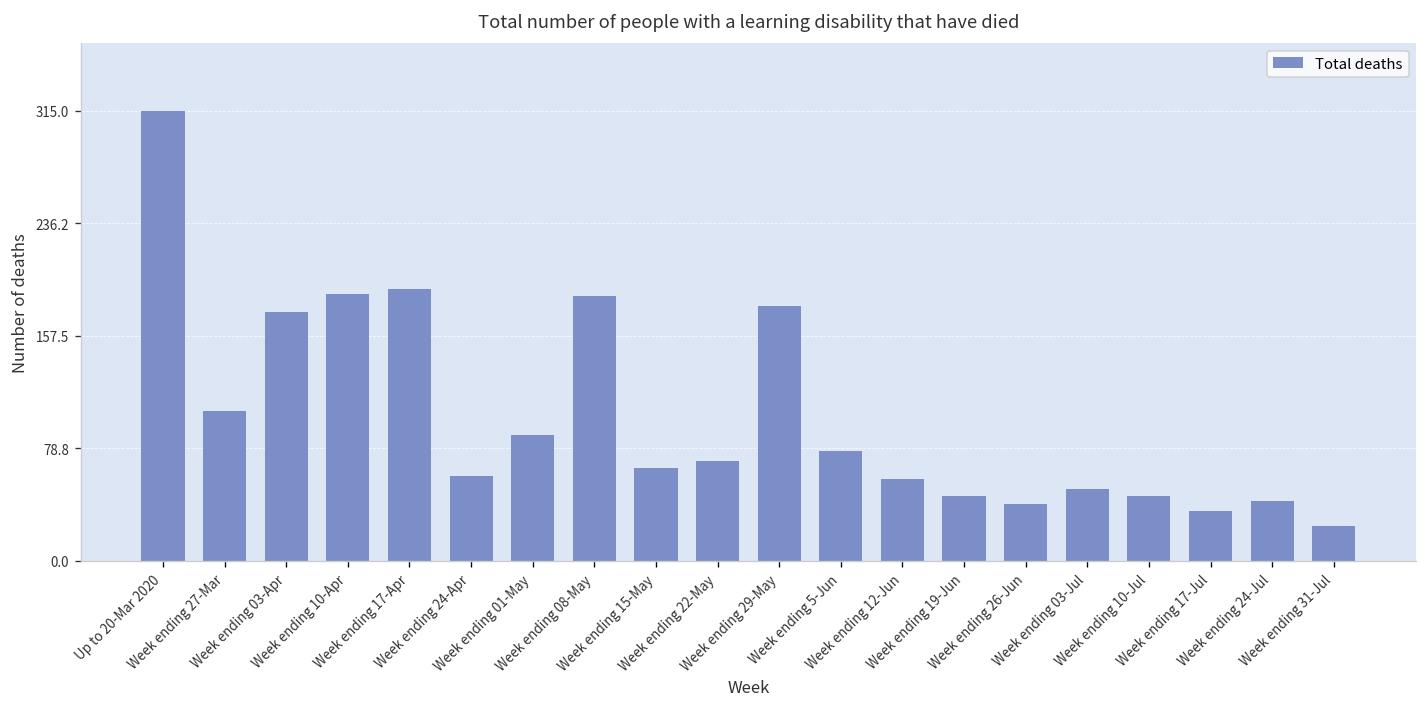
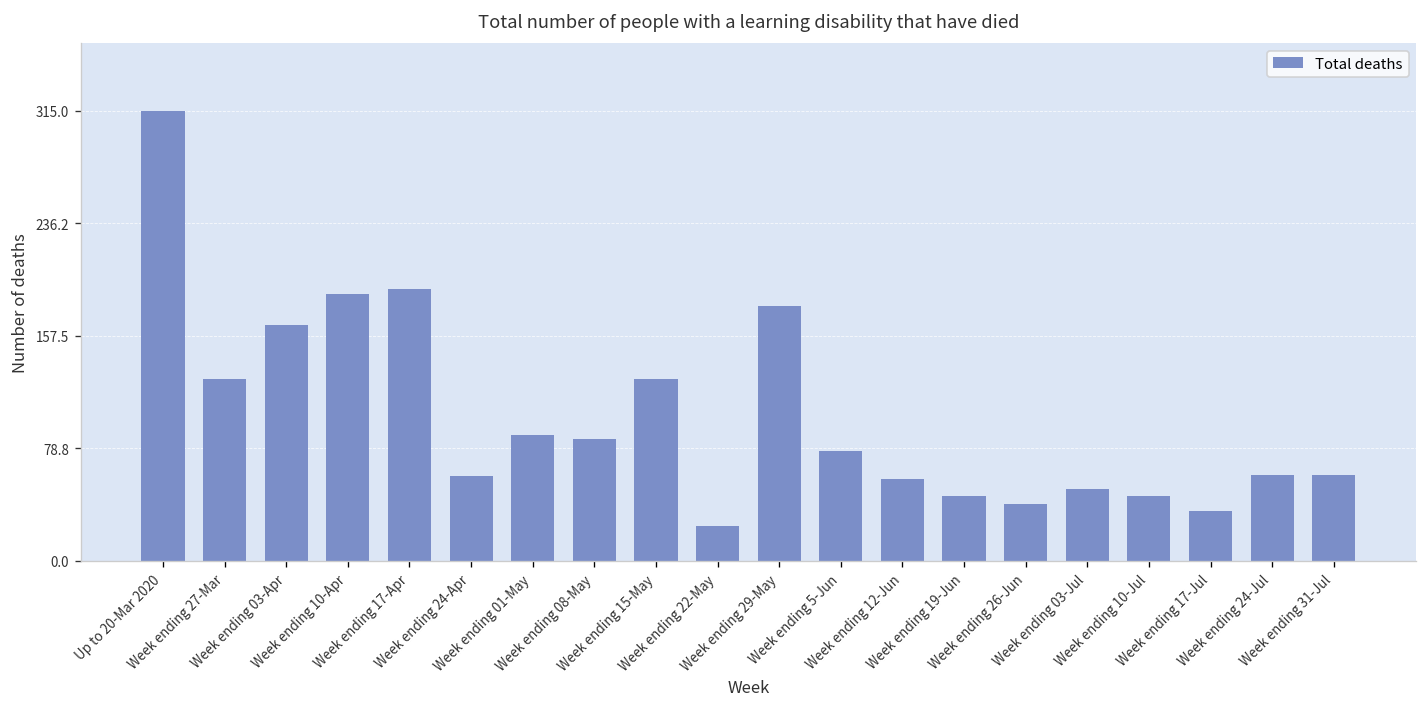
  {
    "Up to 20-Mar 2020": 315,
-   "Week ending 27-Mar": 105,
-   "Week ending 03-Apr": 174,
+   "Week ending 27-Mar": 127,
+   "Week ending 03-Apr": 165,
    "Week ending 10-Apr": 187,
    "Week ending 17-Apr": 190,
    "Week ending 24-Apr": 59,
    "Week ending 01-May": 88,
-   "Week ending 08-May": 185,
-   "Week ending 15-May": 65,
-   "Week ending 22-May": 70,
+   "Week ending 08-May": 85,
+   "Week ending 15-May": 127,
+   "Week ending 22-May": 24,
    "Week ending 29-May": 178,
    "Week ending 5-Jun": 77,
    "Week ending 12-Jun": 57,
    "Week ending 19-Jun": 45,
    "Week ending 26-Jun": 40,
    "Week ending 03-Jul": 50,
    "Week ending 10-Jul": 45,
    "Week ending 17-Jul": 35,
-   "Week ending 24-Jul": 42,
-   "Week ending 31-Jul": 24
+   "Week ending 24-Jul": 60,
+   "Week ending 31-Jul": 60
  }
